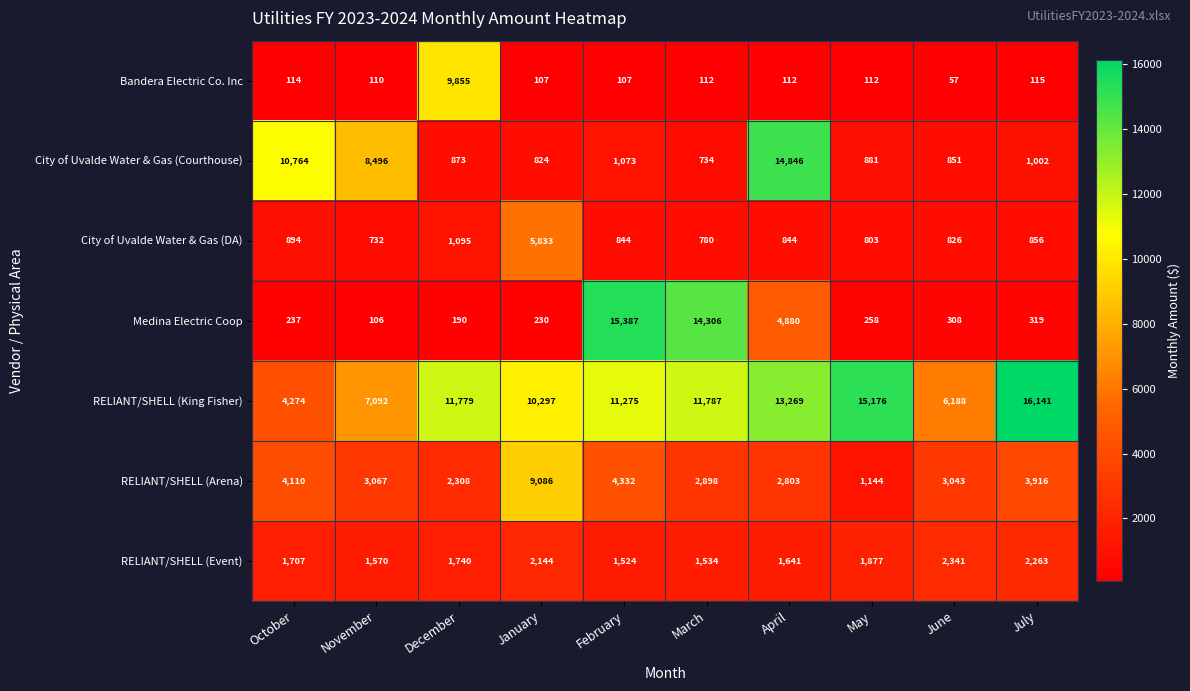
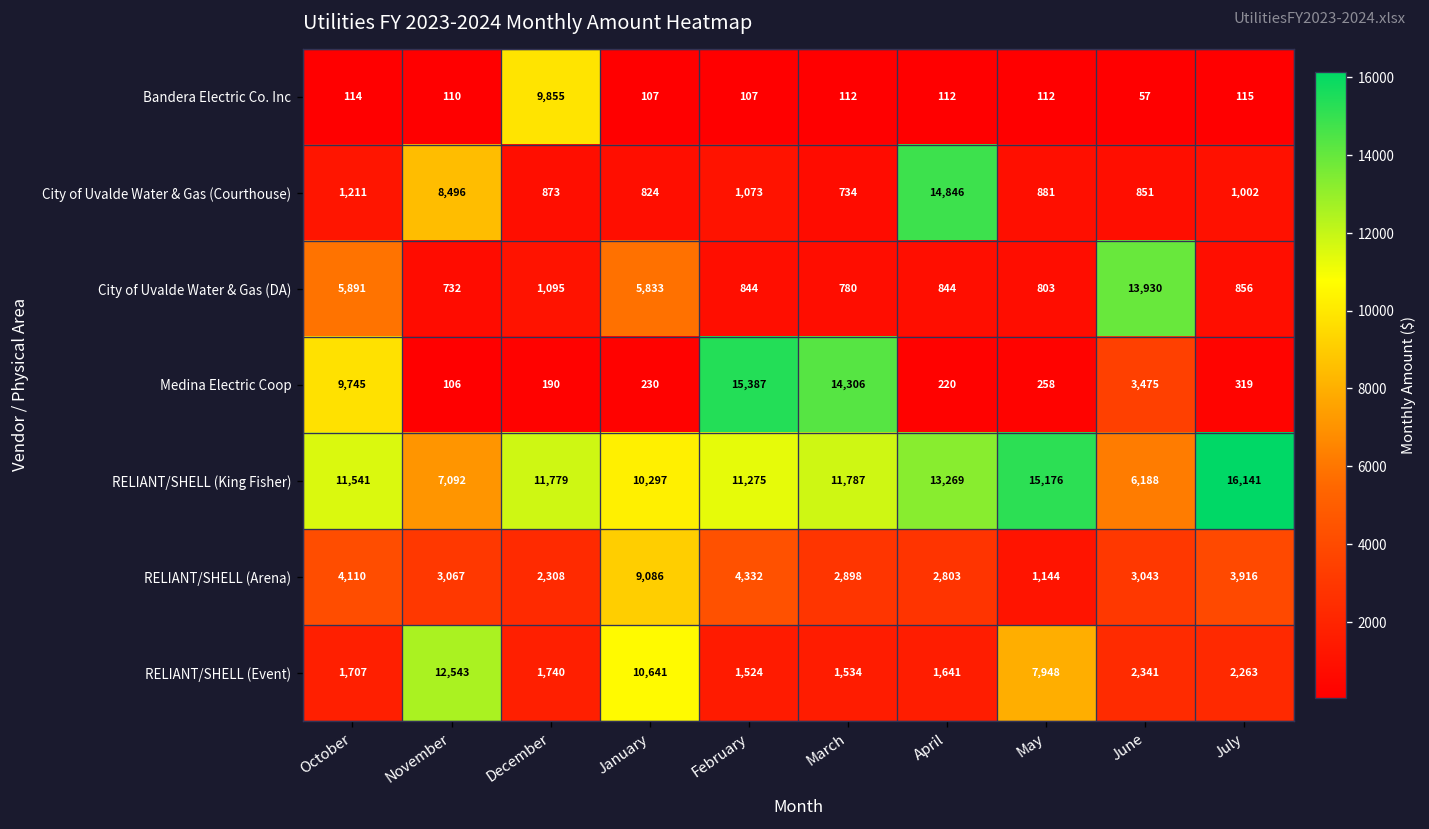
  {
    "Bandera Electric Co. Inc": {
      "October": "114",
      "November": "110",
      "December": "9,855",
      "January": "107",
      "February": "107",
      "March": "112",
      "April": "112",
      "May": "112",
      "June": "57",
      "July": "115"
    },
    "City of Uvalde Water & Gas (Courthouse)": {
-     "October": "10,764",
+     "October": "1,211",
      "November": "8,496",
      "December": "873",
      "January": "824",
      "February": "1,073",
      "March": "734",
      "April": "14,846",
      "May": "881",
      "June": "851",
      "July": "1,002"
    },
    "City of Uvalde Water & Gas (DA)": {
-     "October": "894",
+     "October": "5,891",
      "November": "732",
      "December": "1,095",
      "January": "5,833",
      "February": "844",
      "March": "780",
      "April": "844",
      "May": "803",
-     "June": "826",
+     "June": "13,930",
      "July": "856"
    },
    "Medina Electric Coop": {
-     "October": "237",
+     "October": "9,745",
      "November": "106",
      "December": "190",
      "January": "230",
      "February": "15,387",
      "March": "14,306",
-     "April": "4,880",
+     "April": "220",
      "May": "258",
-     "June": "308",
+     "June": "3,475",
      "July": "319"
    },
    "RELIANT/SHELL (King Fisher)": {
-     "October": "4,274",
+     "October": "11,541",
      "November": "7,092",
      "December": "11,779",
      "January": "10,297",
      "February": "11,275",
      "March": "11,787",
      "April": "13,269",
      "May": "15,176",
      "June": "6,188",
      "July": "16,141"
    },
    "RELIANT/SHELL (Arena)": {
      "October": "4,110",
      "November": "3,067",
      "December": "2,308",
      "January": "9,086",
      "February": "4,332",
      "March": "2,898",
      "April": "2,803",
      "May": "1,144",
      "June": "3,043",
      "July": "3,916"
    },
    "RELIANT/SHELL (Event)": {
      "October": "1,707",
-     "November": "1,570",
+     "November": "12,543",
      "December": "1,740",
-     "January": "2,144",
+     "January": "10,641",
      "February": "1,524",
      "March": "1,534",
      "April": "1,641",
-     "May": "1,877",
+     "May": "7,948",
      "June": "2,341",
      "July": "2,263"
    }
  }
